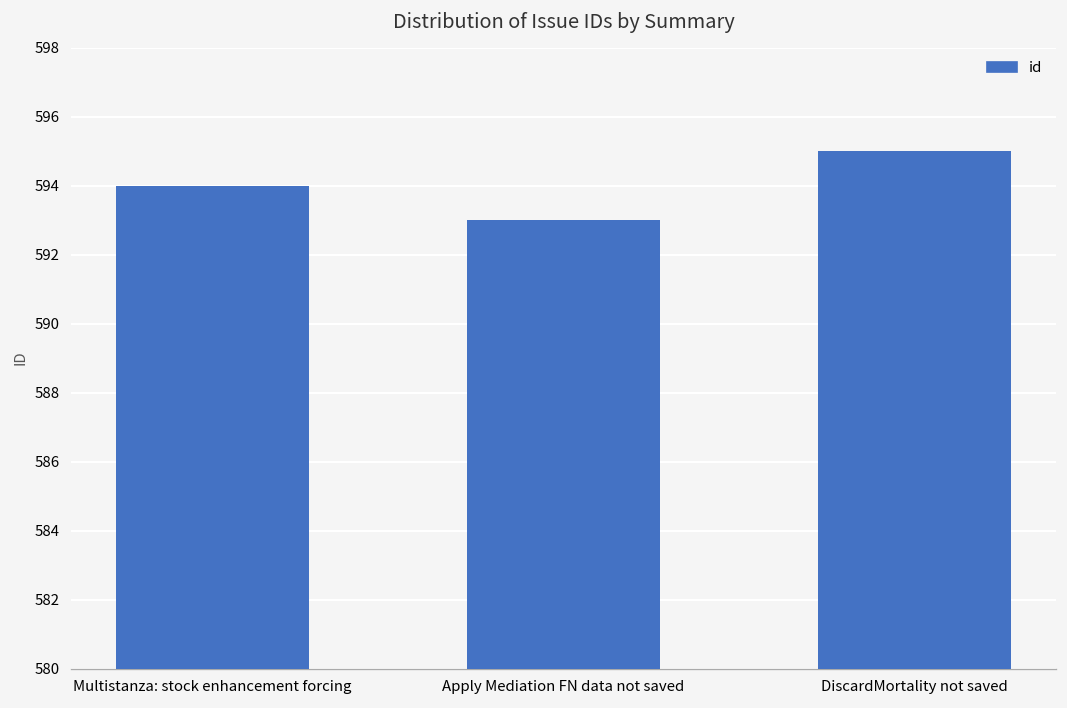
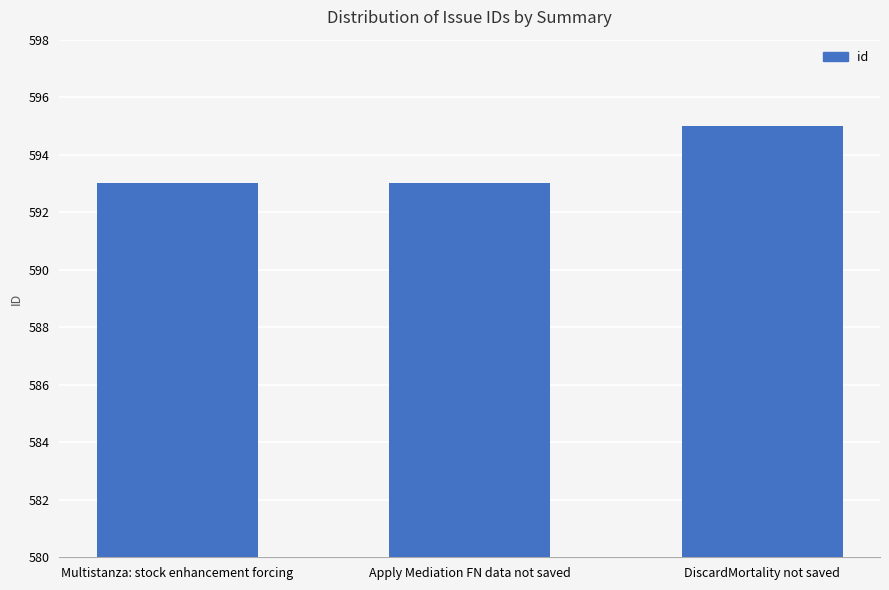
  {
-   "Multistanza: stock enhancement forcing": 594,
+   "Multistanza: stock enhancement forcing": 593,
    "Apply Mediation FN data not saved": 593,
    "DiscardMortality not saved": 595
  }
